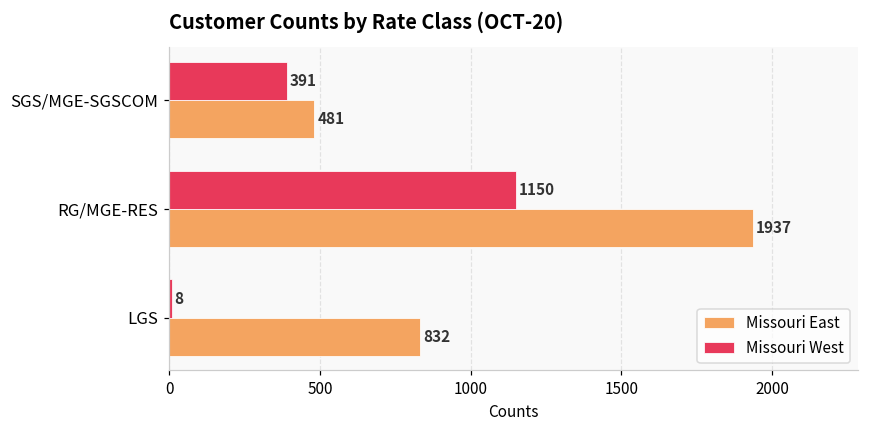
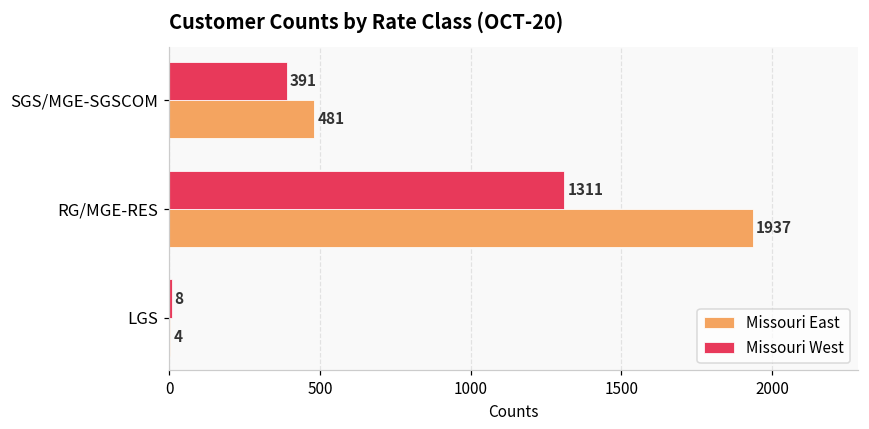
  {
    "Missouri East": {
      "SGS/MGE-SGSCOM": 481,
      "RG/MGE-RES": 1937,
-     "LGS": 832
+     "LGS": 4
    },
    "Missouri West": {
      "SGS/MGE-SGSCOM": 391,
-     "RG/MGE-RES": 1150,
+     "RG/MGE-RES": 1311,
      "LGS": 8
    }
  }
